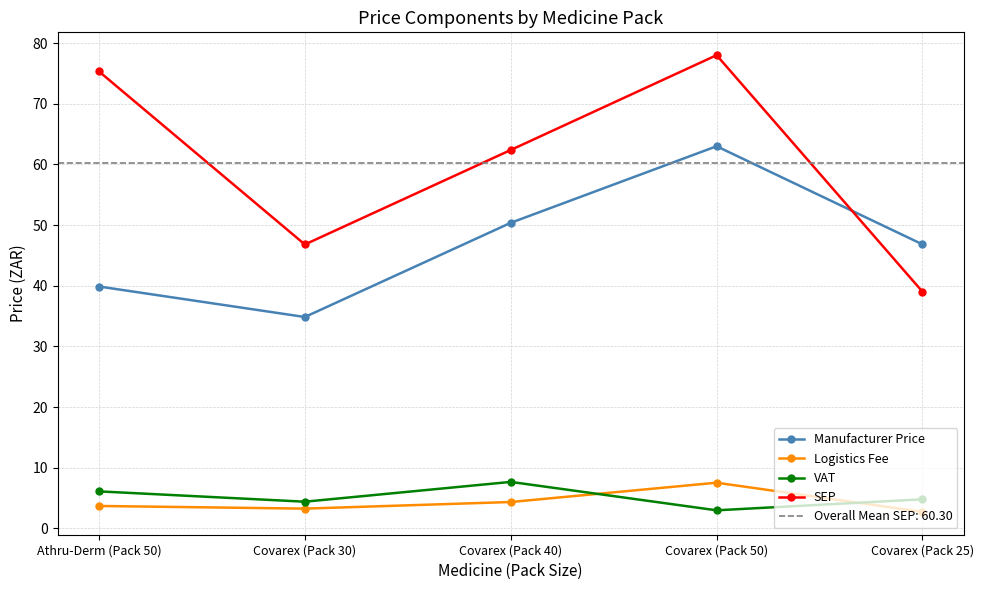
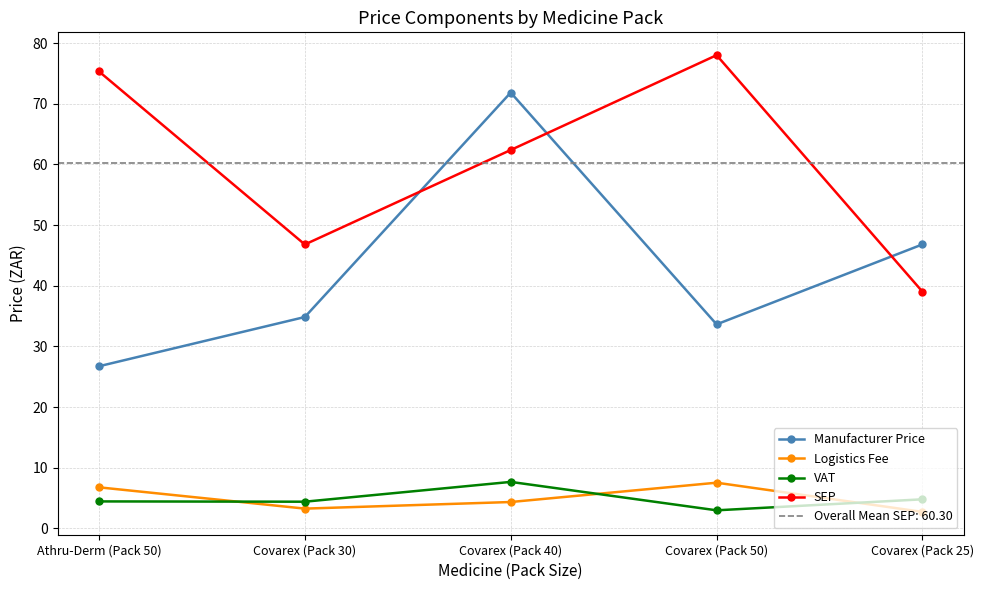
  {
    "Manufacturer Price": {
-     "Athru-Derm (Pack 50)": 40,
+     "Athru-Derm (Pack 50)": 27,
      "Covarex (Pack 30)": 35,
-     "Covarex (Pack 40)": 50,
-     "Covarex (Pack 50)": 63,
+     "Covarex (Pack 40)": 72,
+     "Covarex (Pack 50)": 34,
      "Covarex (Pack 25)": 47
    },
    "Logistics Fee": {
-     "Athru-Derm (Pack 50)": 4,
+     "Athru-Derm (Pack 50)": 7,
      "Covarex (Pack 30)": 3,
      "Covarex (Pack 40)": 4,
      "Covarex (Pack 50)": 8
    },
    "VAT": {
-     "Athru-Derm (Pack 50)": 6,
+     "Athru-Derm (Pack 50)": 4,
      "Covarex (Pack 30)": 4,
      "Covarex (Pack 40)": 8,
      "Covarex (Pack 50)": 3
    },
    "SEP": {
      "Athru-Derm (Pack 50)": 75,
      "Covarex (Pack 30)": 47,
      "Covarex (Pack 40)": 62,
      "Covarex (Pack 50)": 78,
      "Covarex (Pack 25)": 39
    }
  }
